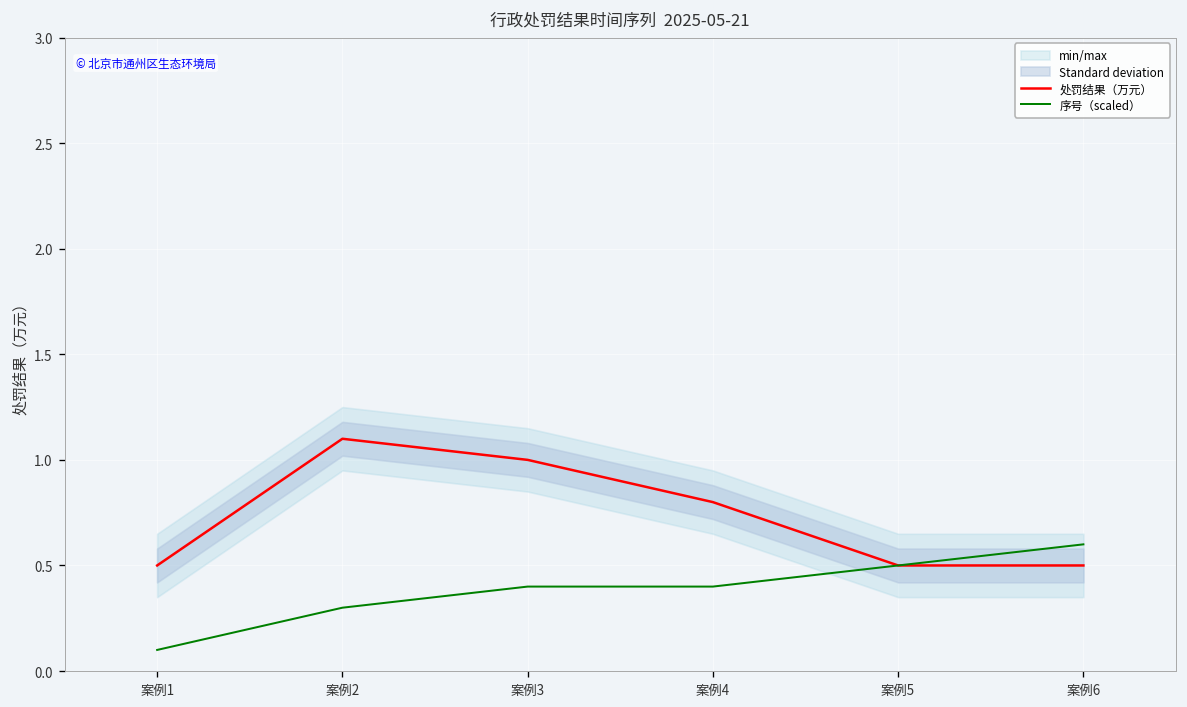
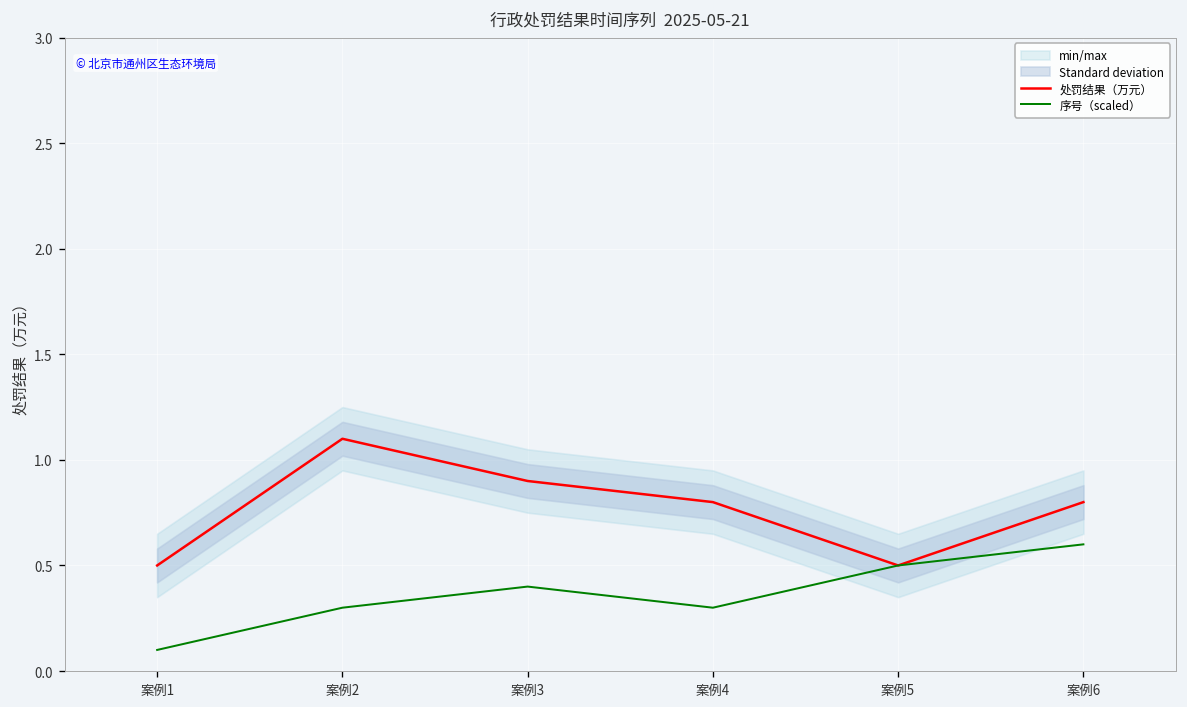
  {
    "处罚结果（万元）": {
      "案例1": 0.5,
      "案例2": 1.1,
-     "案例3": 1.0,
+     "案例3": 0.9,
      "案例4": 0.8,
-     "案例6": 0.5
+     "案例6": 0.8
    },
    "序号（scaled）": {
      "案例1": 0.10,
      "案例2": 0.30,
      "案例3": 0.40,
-     "案例4": 0.40,
+     "案例4": 0.30,
      "案例6": 0.60
    }
  }
